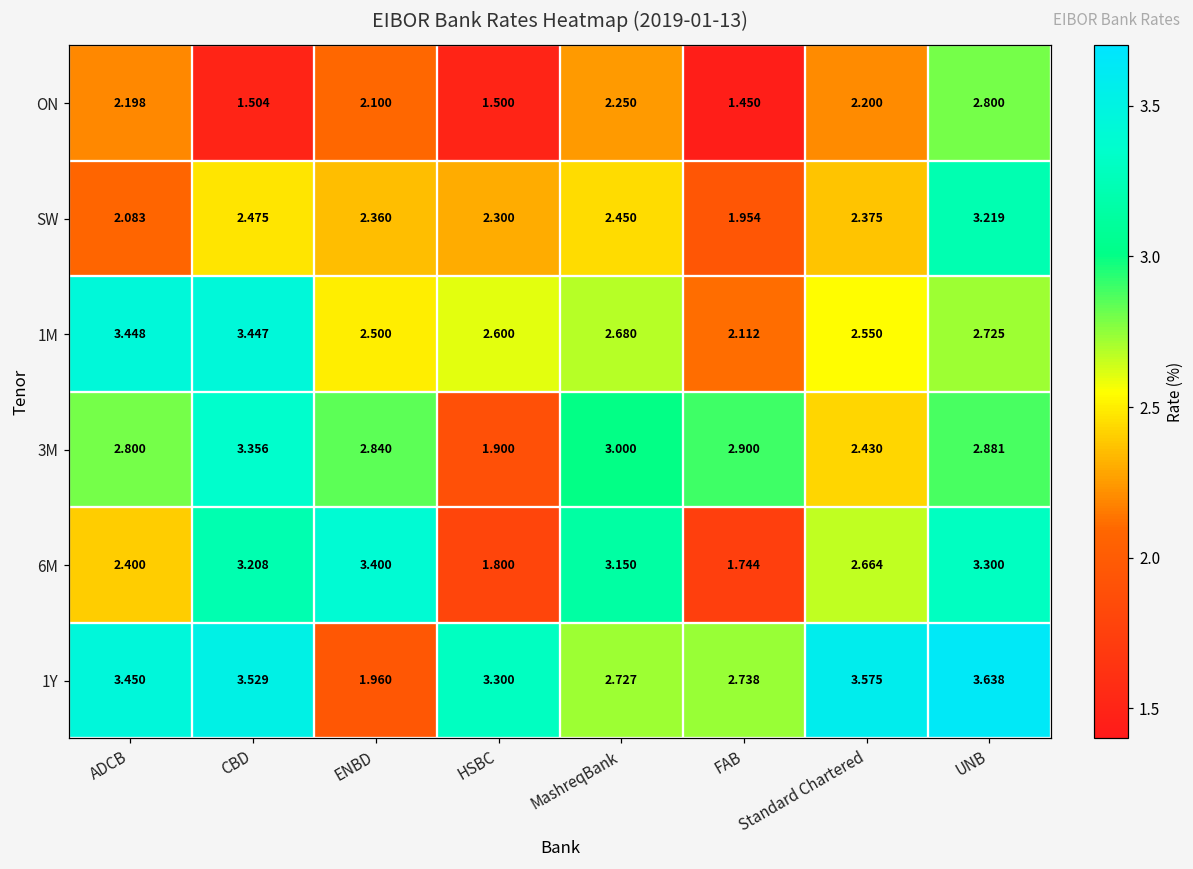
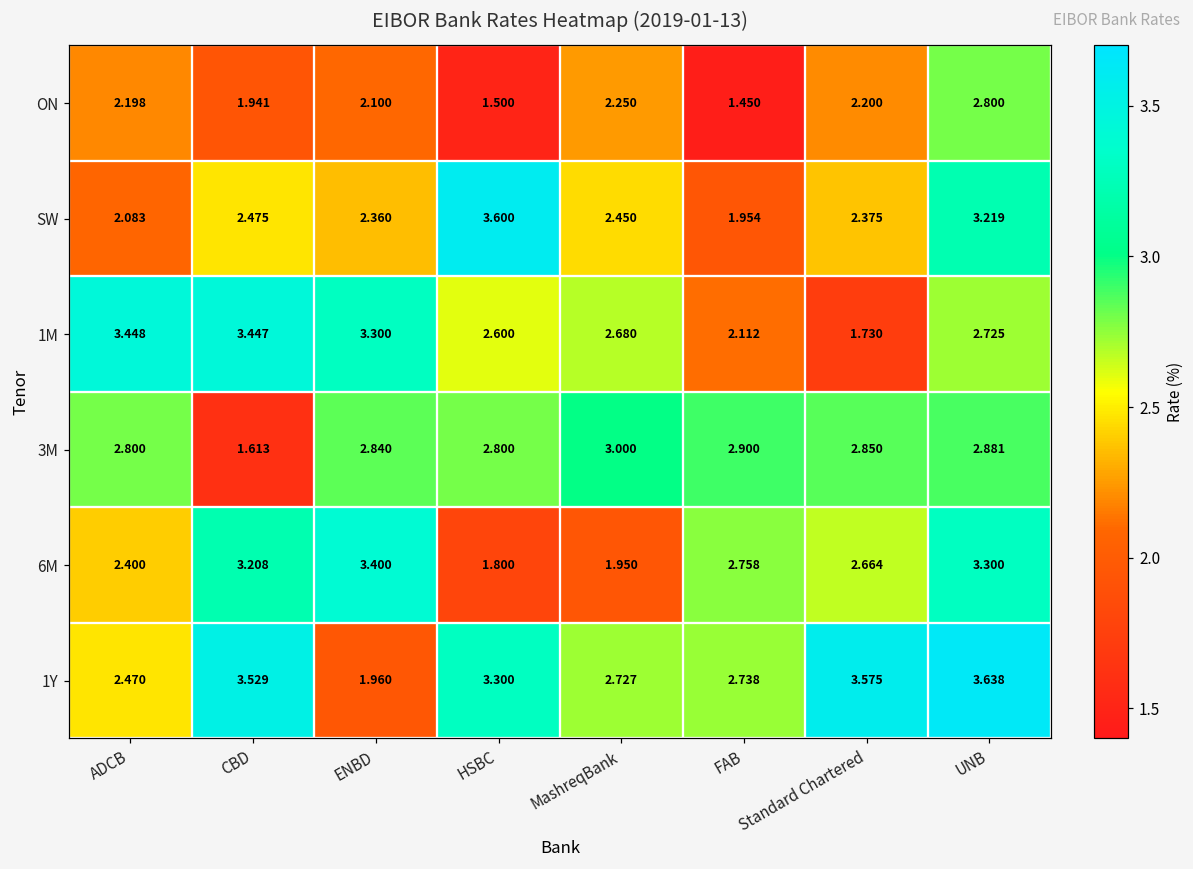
  {
    "ON": {
      "ADCB": 2.198,
-     "CBD": 1.504,
+     "CBD": 1.941,
      "ENBD": 2.100,
      "HSBC": 1.500,
      "MashreqBank": 2.250,
      "FAB": 1.450,
      "Standard Chartered": 2.200,
      "UNB": 2.800
    },
    "SW": {
      "ADCB": 2.083,
      "CBD": 2.475,
      "ENBD": 2.360,
-     "HSBC": 2.300,
+     "HSBC": 3.600,
      "MashreqBank": 2.450,
      "FAB": 1.954,
      "Standard Chartered": 2.375,
      "UNB": 3.219
    },
    "1M": {
      "ADCB": 3.448,
      "CBD": 3.447,
-     "ENBD": 2.500,
+     "ENBD": 3.300,
      "HSBC": 2.600,
      "MashreqBank": 2.680,
      "FAB": 2.112,
-     "Standard Chartered": 2.550,
+     "Standard Chartered": 1.730,
      "UNB": 2.725
    },
    "3M": {
      "ADCB": 2.800,
-     "CBD": 3.356,
+     "CBD": 1.613,
      "ENBD": 2.840,
-     "HSBC": 1.900,
+     "HSBC": 2.800,
      "MashreqBank": 3.000,
      "FAB": 2.900,
-     "Standard Chartered": 2.430,
+     "Standard Chartered": 2.850,
      "UNB": 2.881
    },
    "6M": {
      "ADCB": 2.400,
      "CBD": 3.208,
      "ENBD": 3.400,
      "HSBC": 1.800,
-     "MashreqBank": 3.150,
-     "FAB": 1.744,
+     "MashreqBank": 1.950,
+     "FAB": 2.758,
      "Standard Chartered": 2.664,
      "UNB": 3.300
    },
    "1Y": {
-     "ADCB": 3.450,
+     "ADCB": 2.470,
      "CBD": 3.529,
      "ENBD": 1.960,
      "HSBC": 3.300,
      "MashreqBank": 2.727,
      "FAB": 2.738,
      "Standard Chartered": 3.575,
      "UNB": 3.638
    }
  }
